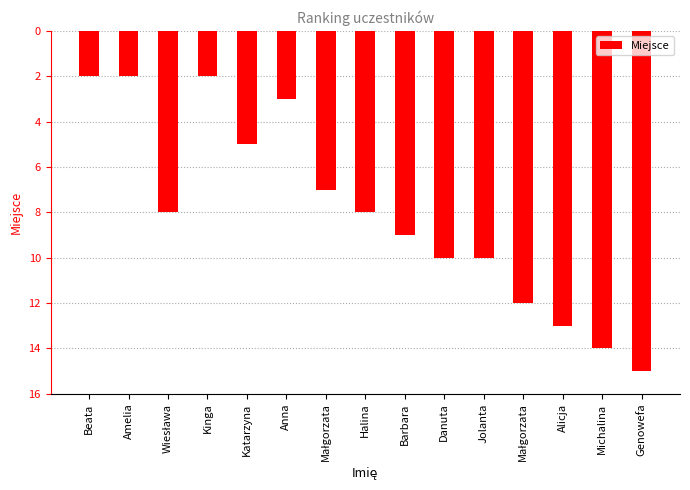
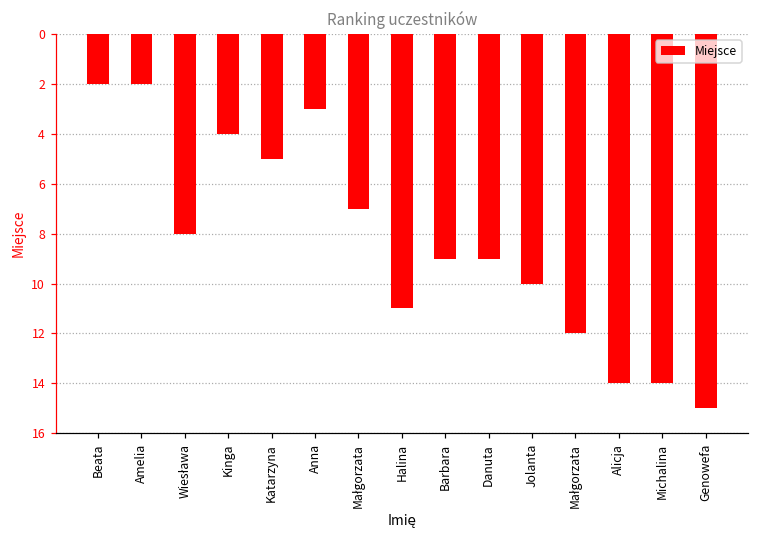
  {
    "Beata": 2,
    "Amelia": 2,
    "Wiesława": 8,
-   "Kinga": 2,
+   "Kinga": 4,
    "Katarzyna": 5,
    "Anna": 3,
-   "Halina": 8,
+   "Halina": 11,
    "Barbara": 9,
-   "Danuta": 10,
+   "Danuta": 9,
    "Jolanta": 10,
-   "Alicja": 13,
+   "Alicja": 14,
    "Michalina": 14,
    "Genowefa": 15
  }
